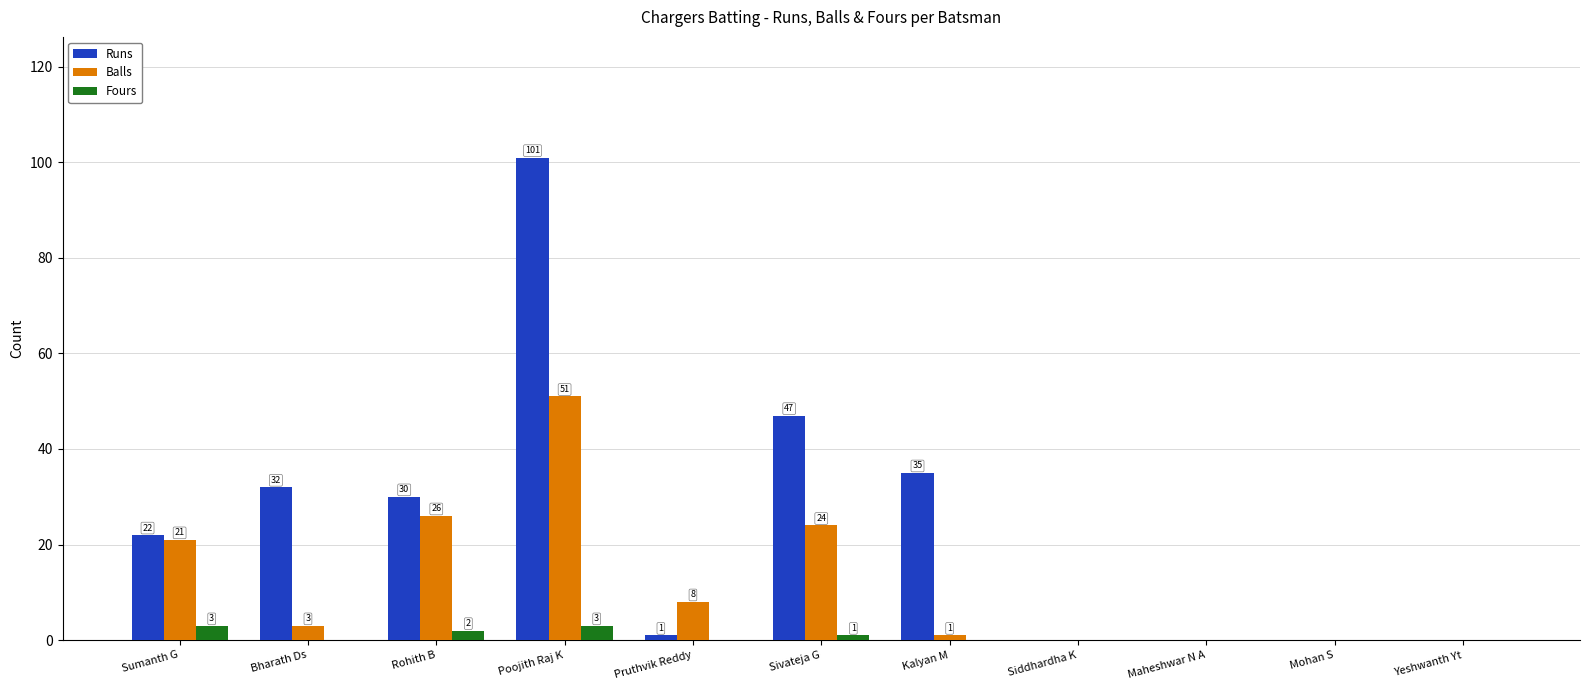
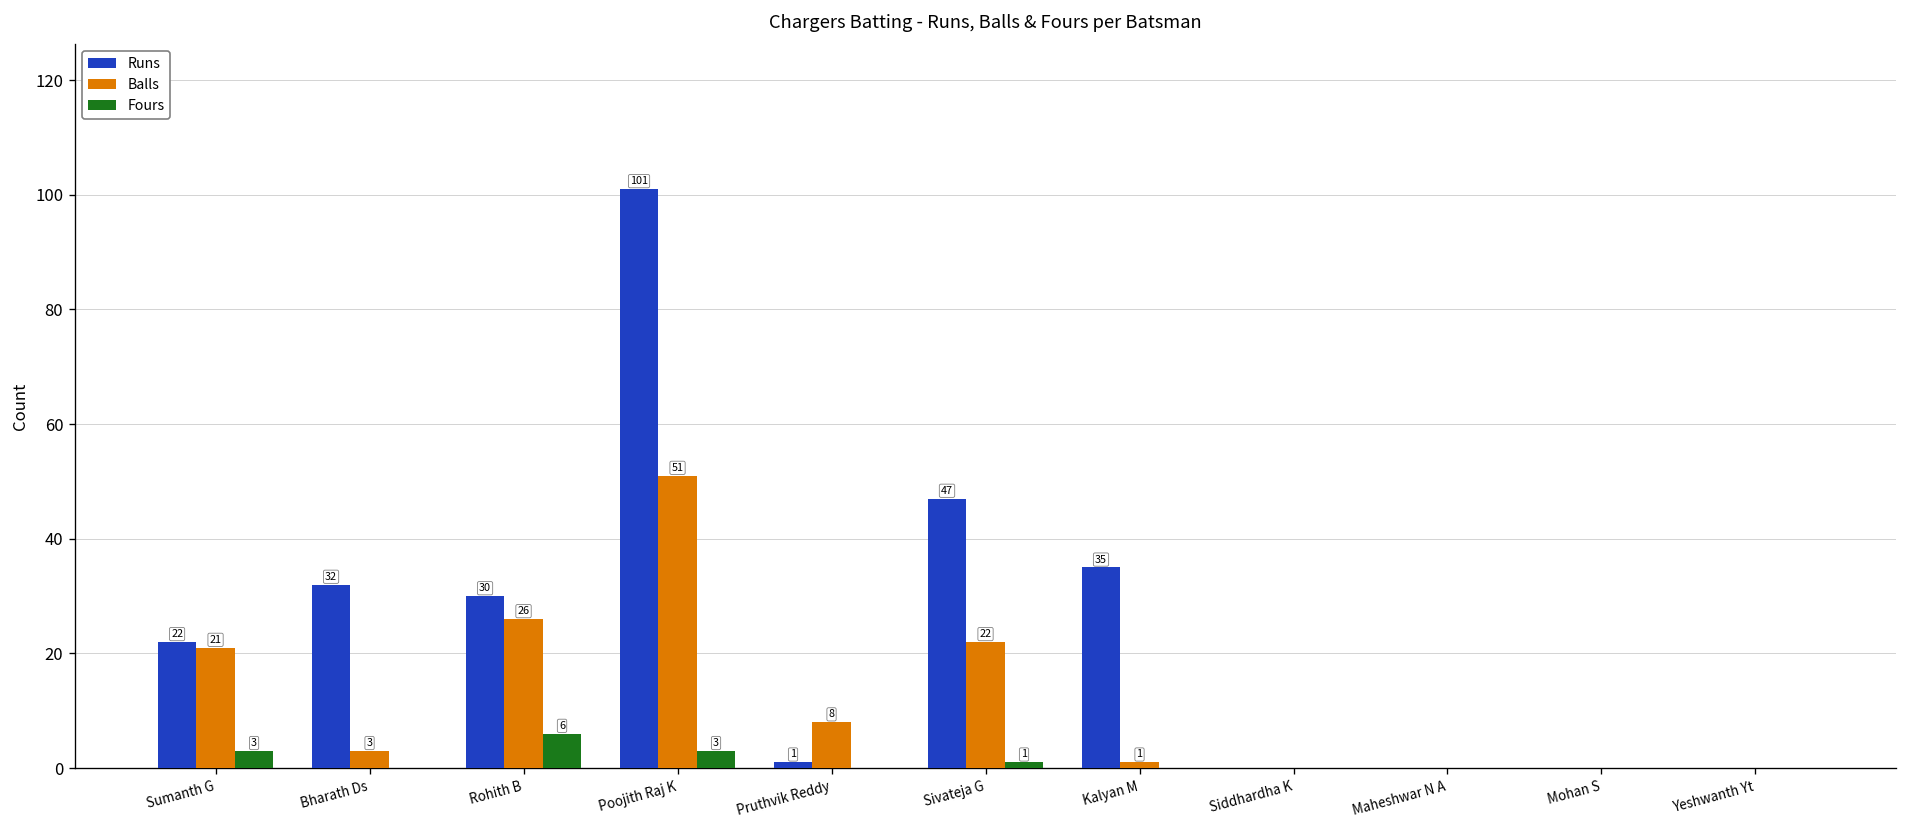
  {
    "Runs": {
      "Siddhardha K": 0,
      "Maheshwar N A": 0,
      "Mohan S": 0,
      "Yeshwanth Yt": 0
    },
    "Balls": {
-     "Sivateja G": 24
+     "Sivateja G": 22
    },
    "Fours": {
-     "Rohith B": 2
+     "Rohith B": 6
    }
  }
